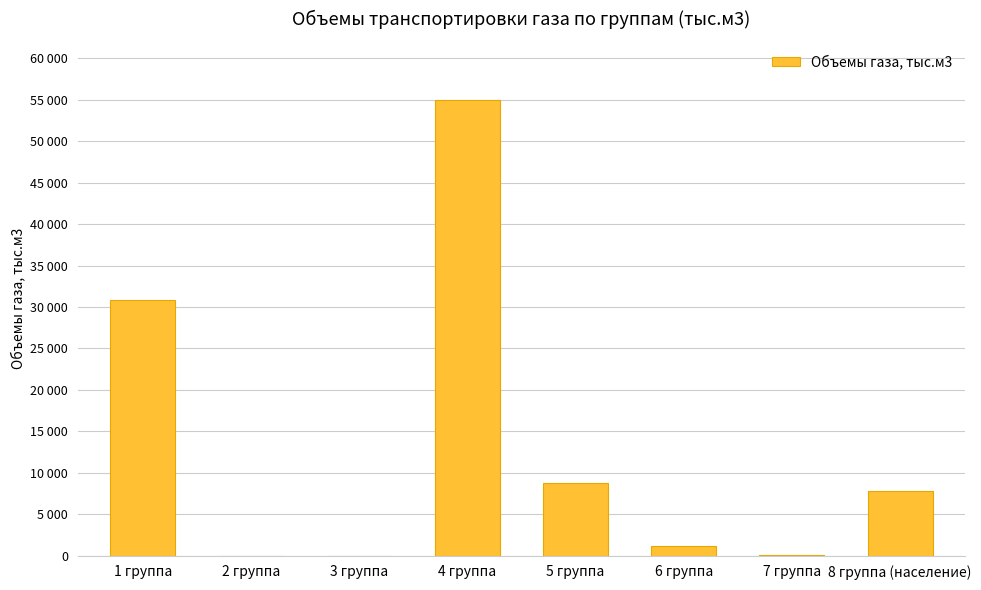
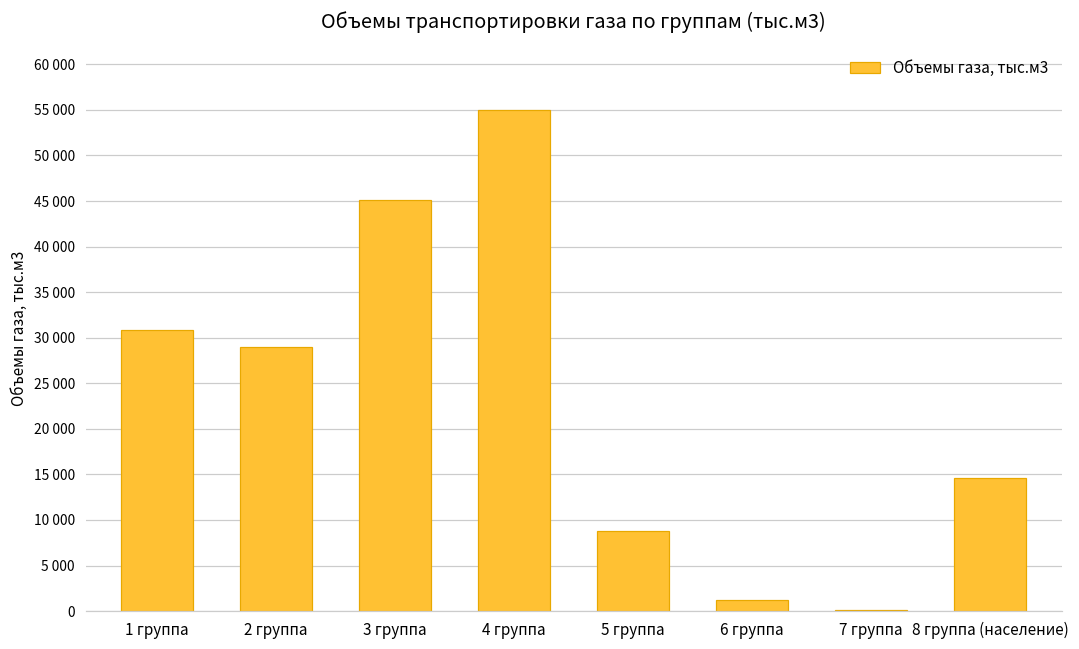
  {
    "1 группа": 31000,
-   "2 группа": 0,
-   "3 группа": 0,
+   "2 группа": 29000,
+   "3 группа": 45000,
    "4 группа": 55000,
    "5 группа": 9000,
    "6 группа": 1000,
-   "8 группа (население)": 8000
+   "8 группа (население)": 15000
  }
